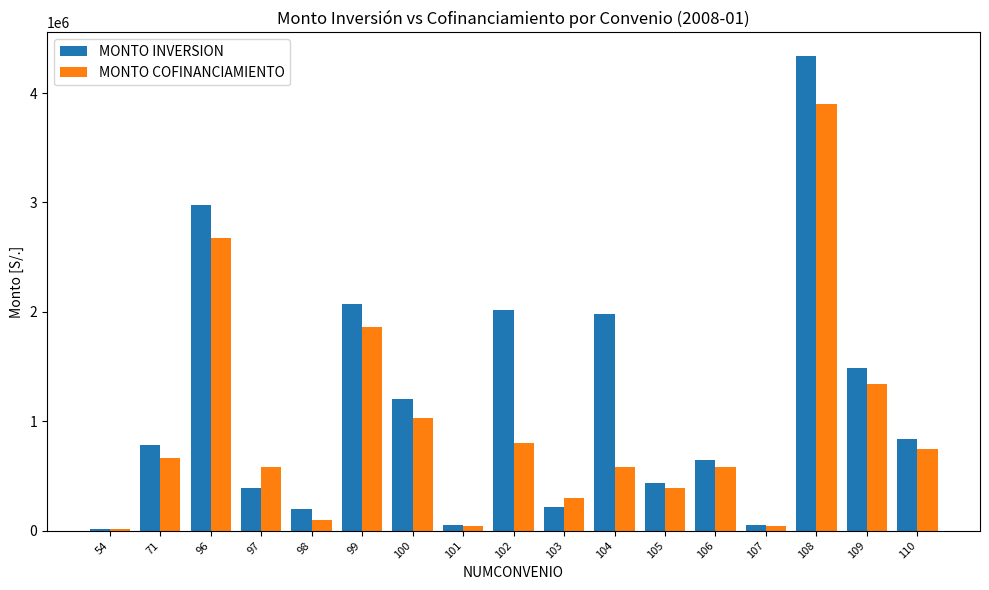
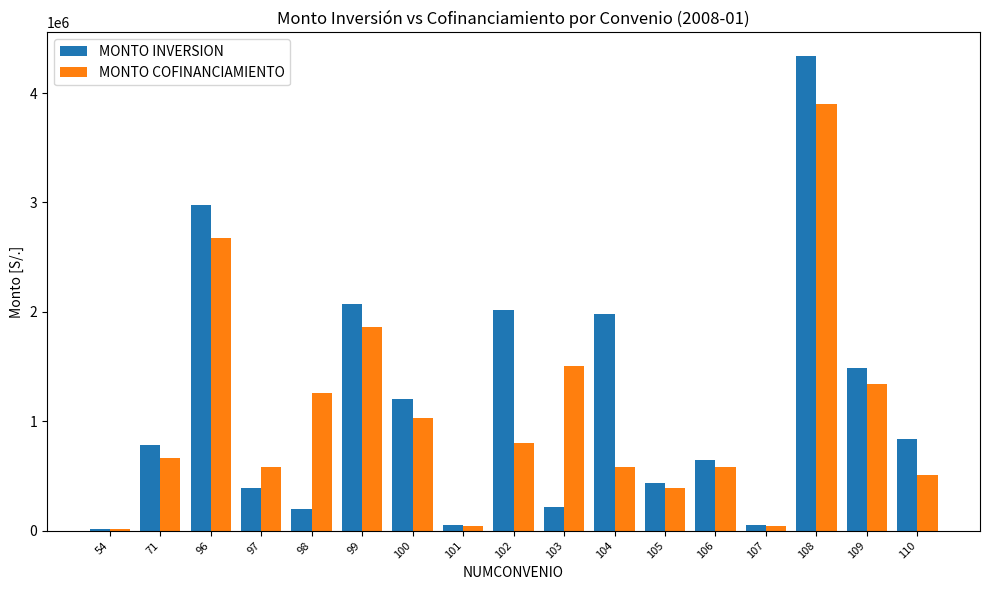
  {
    "MONTO INVERSION": {
      "71": 780000,
      "96": 2980000,
      "97": 390000,
      "98": 190000,
      "99": 2070000,
      "100": 1210000,
      "101": 50000,
      "102": 2020000,
      "103": 220000,
      "104": 1980000,
      "105": 430000,
      "106": 640000,
      "107": 50000,
      "108": 4340000,
      "109": 1490000,
      "110": 830000
    },
    "MONTO COFINANCIAMIENTO": {
      "71": 670000,
      "96": 2680000,
      "97": 580000,
-     "98": 100000,
+     "98": 1250000,
      "99": 1860000,
      "100": 1030000,
      "101": 40000,
      "102": 800000,
-     "103": 300000,
+     "103": 1510000,
      "104": 580000,
      "105": 390000,
      "106": 580000,
      "107": 50000,
      "108": 3900000,
      "109": 1340000,
-     "110": 750000
+     "110": 510000
    }
  }
